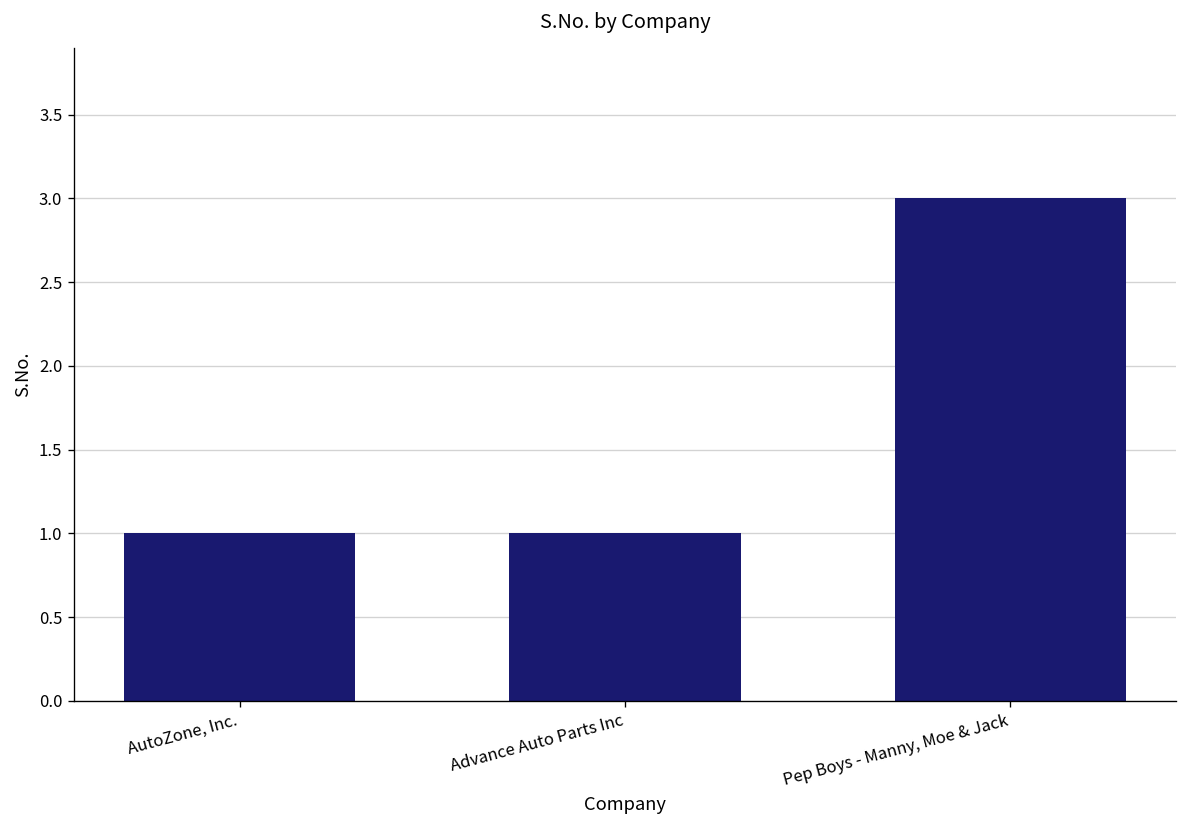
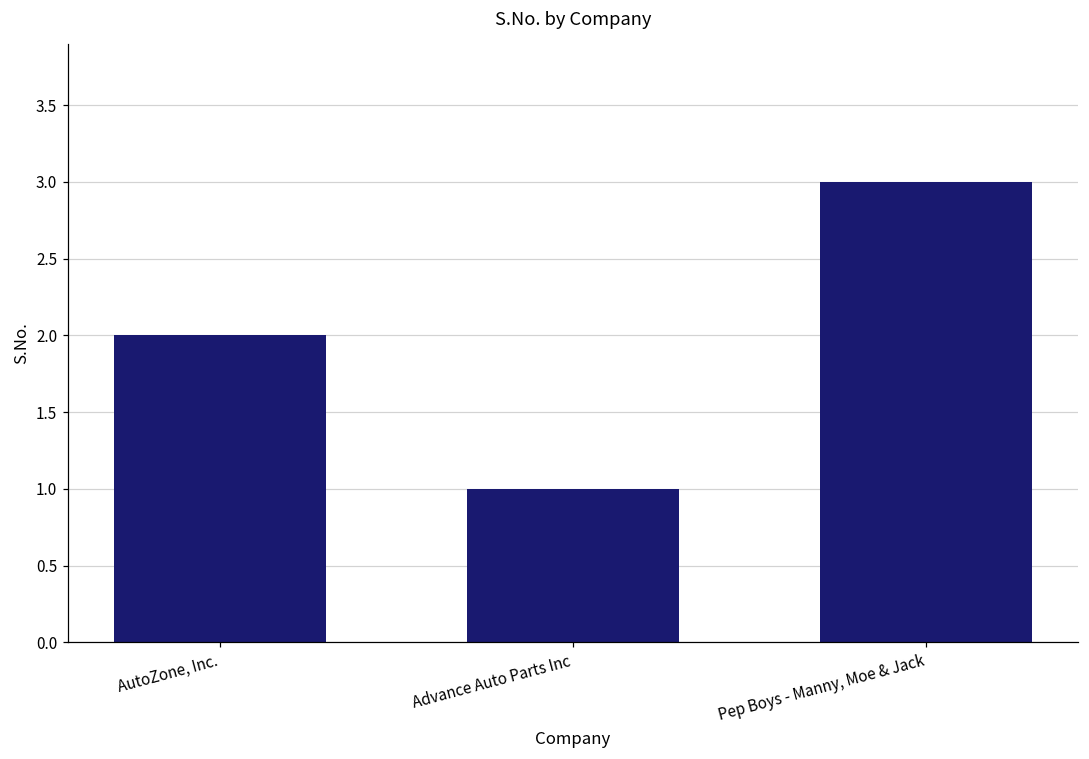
  {
-   "AutoZone, Inc.": 1,
+   "AutoZone, Inc.": 2,
    "Advance Auto Parts Inc": 1,
    "Pep Boys - Manny, Moe & Jack": 3
  }
